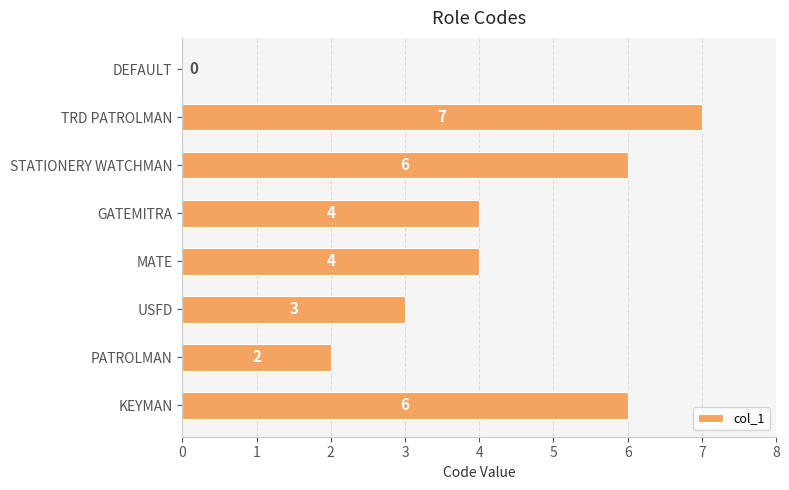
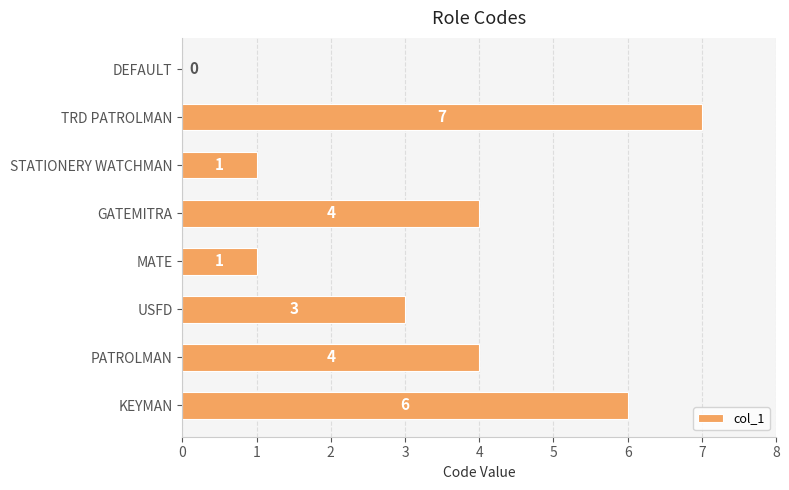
  {
    "DEFAULT": 0,
    "TRD PATROLMAN": 7,
-   "STATIONERY WATCHMAN": 6,
+   "STATIONERY WATCHMAN": 1,
    "GATEMITRA": 4,
-   "MATE": 4,
+   "MATE": 1,
    "USFD": 3,
-   "PATROLMAN": 2,
+   "PATROLMAN": 4,
    "KEYMAN": 6
  }
